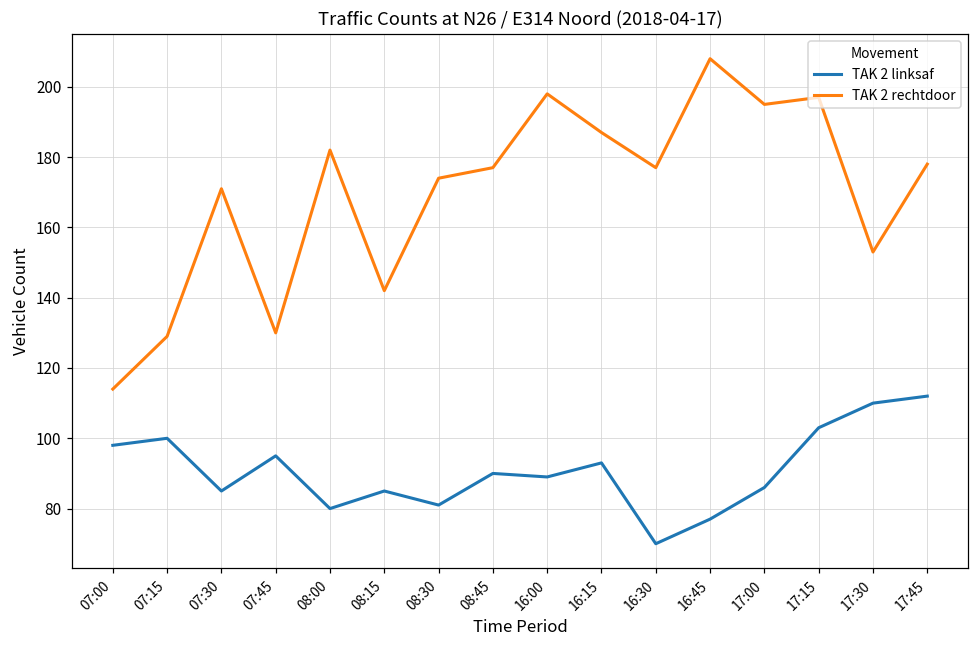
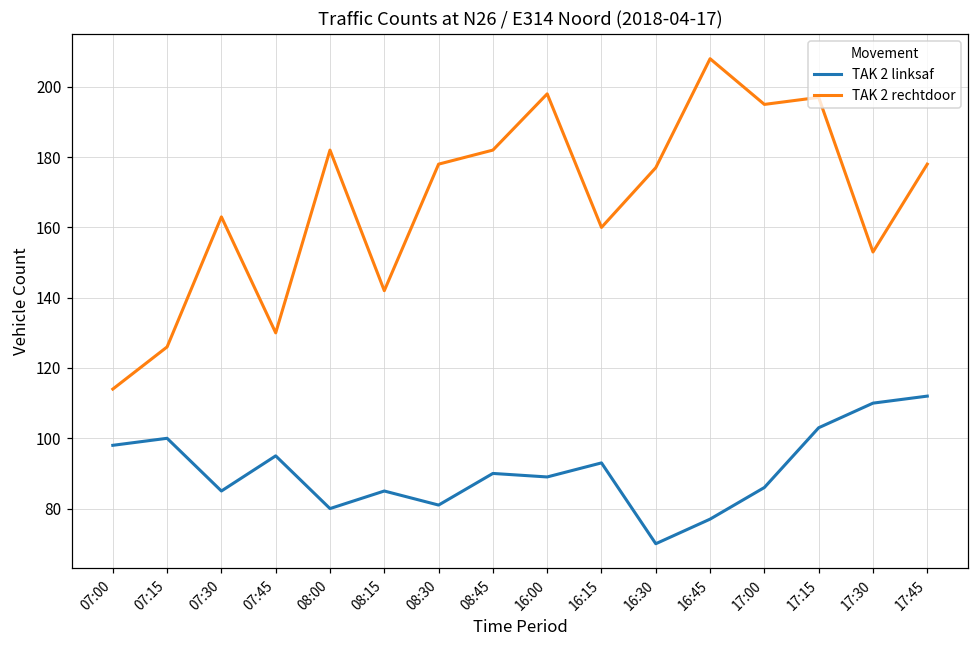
  {
    "TAK 2 linksaf": {
      "07:00": 98,
      "07:15": 100,
      "07:30": 85,
      "07:45": 95,
      "08:00": 80,
      "08:15": 85,
      "08:30": 81,
      "08:45": 90,
      "16:00": 89,
      "16:15": 93,
      "16:30": 70,
      "16:45": 77,
      "17:00": 86,
      "17:15": 103,
      "17:30": 110,
      "17:45": 112
    },
    "TAK 2 rechtdoor": {
      "07:00": 114,
-     "07:15": 129,
-     "07:30": 171,
+     "07:15": 126,
+     "07:30": 163,
      "07:45": 130,
      "08:00": 182,
      "08:15": 142,
-     "08:30": 174,
-     "08:45": 177,
+     "08:30": 178,
+     "08:45": 182,
      "16:00": 198,
-     "16:15": 187,
+     "16:15": 160,
      "16:30": 177,
      "16:45": 208,
      "17:00": 195,
      "17:30": 153,
      "17:45": 178
    }
  }
